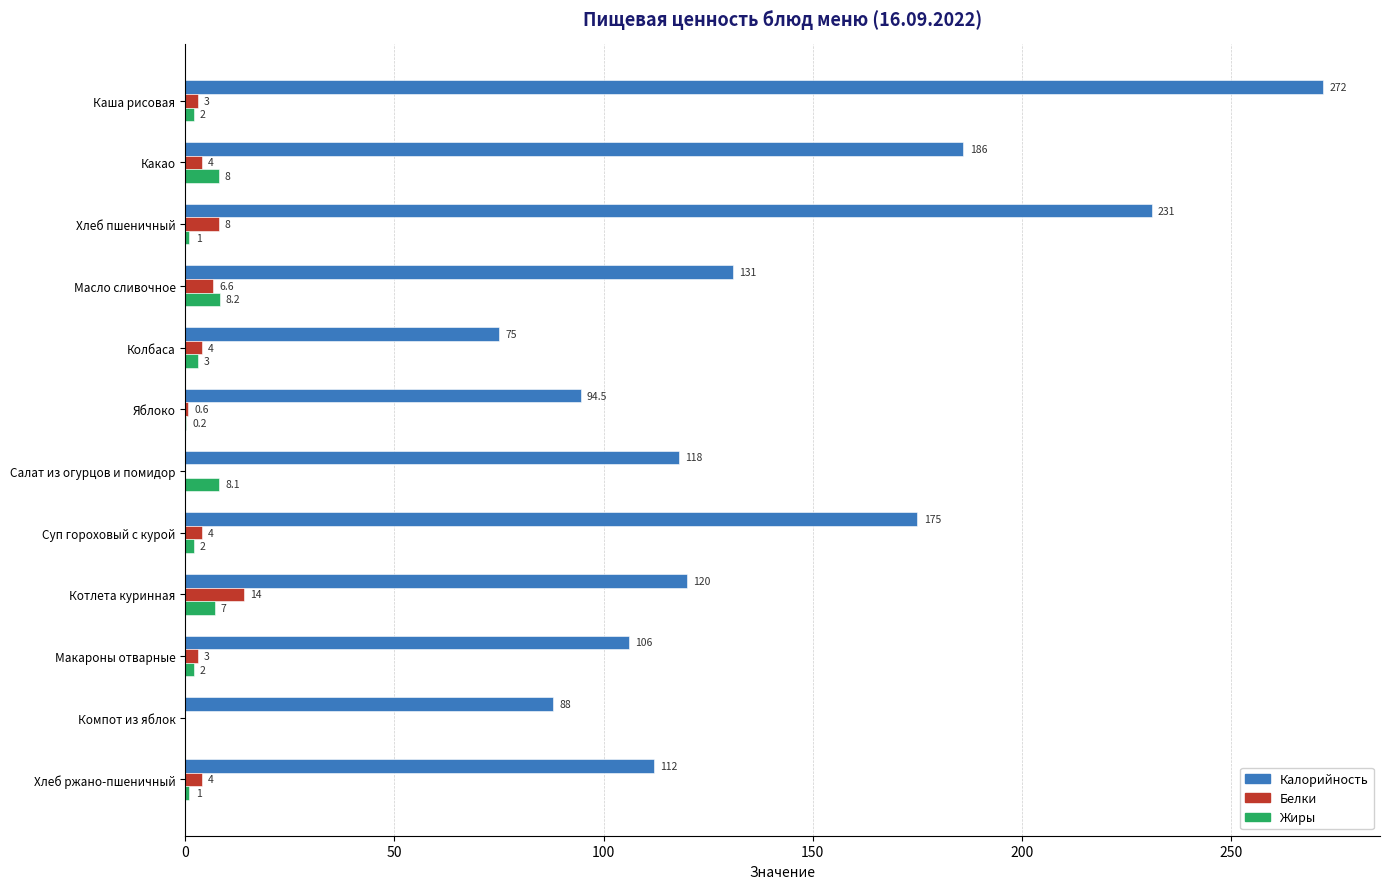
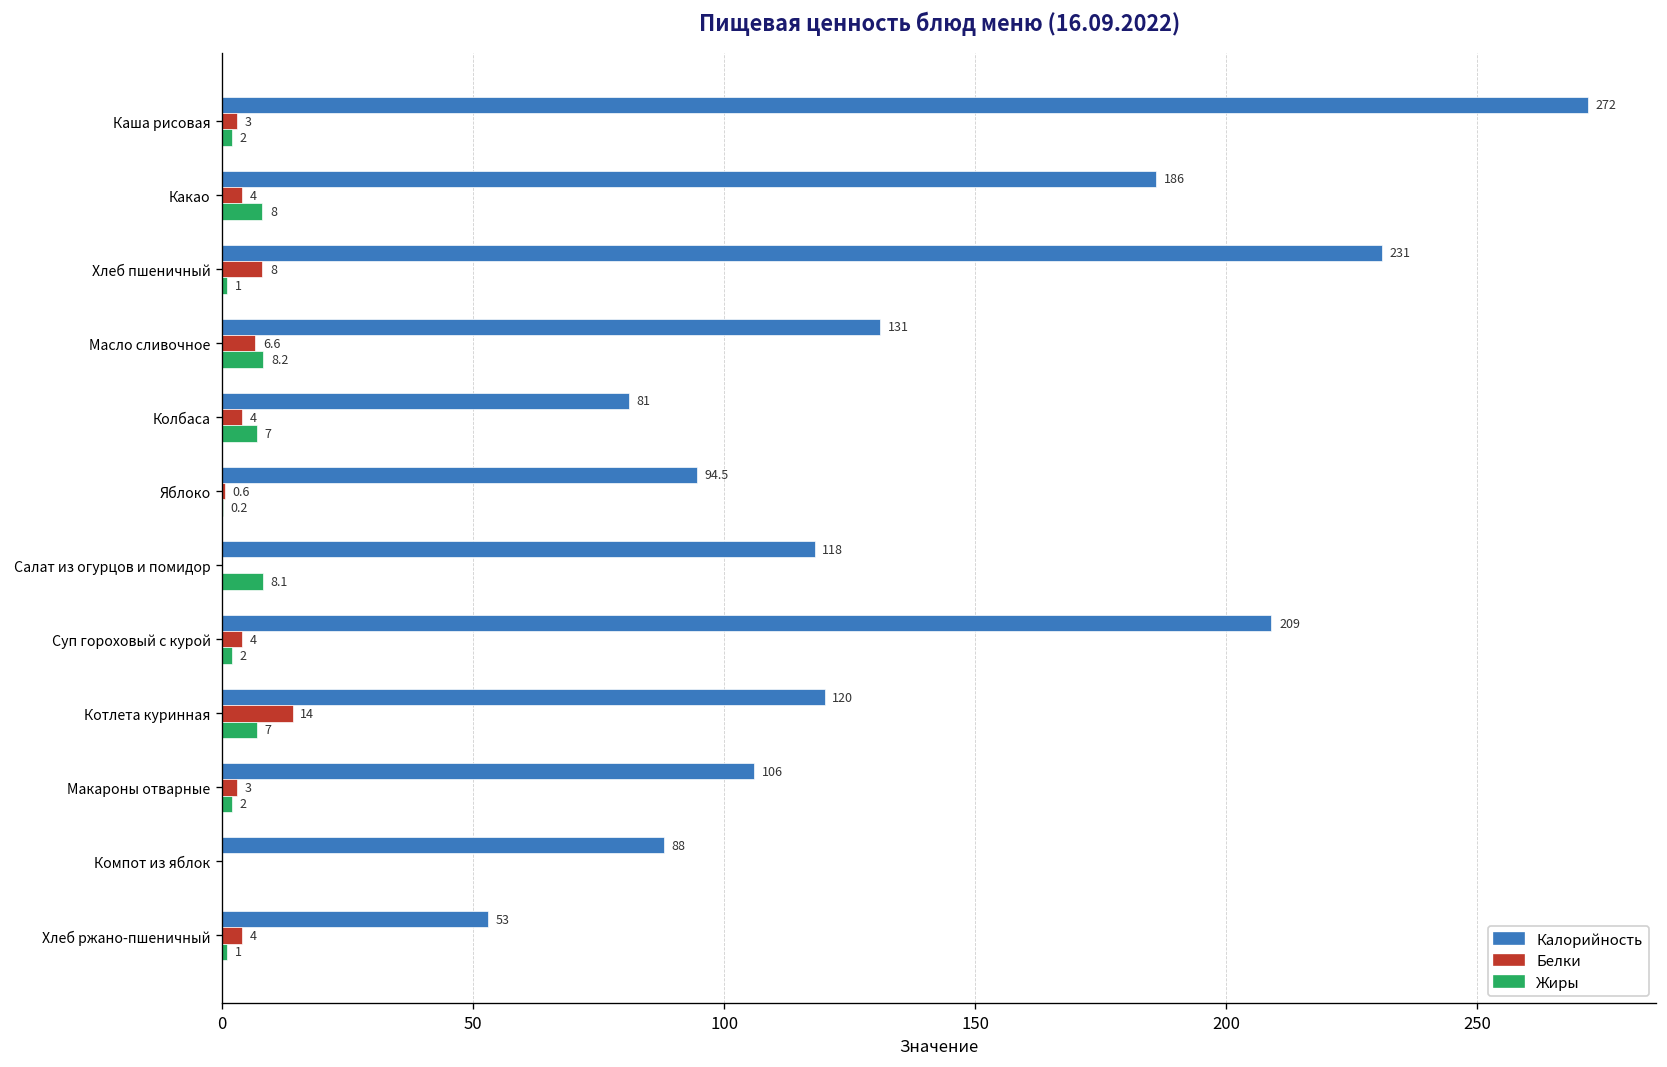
  {
    "Калорийность": {
      "Каша рисовая": 272,
      "Какао": 186,
      "Хлеб пшеничный": 231,
      "Масло сливочное": 131,
-     "Колбаса": 75,
+     "Колбаса": 81,
      "Яблоко": 94.5,
      "Салат из огурцов и помидор": 118,
-     "Суп гороховый с курой": 175,
+     "Суп гороховый с курой": 209,
      "Котлета куринная": 120,
      "Макароны отварные": 106,
      "Компот из яблок": 88,
-     "Хлеб ржано-пшеничный": 112
+     "Хлеб ржано-пшеничный": 53
    },
    "Белки": {
      "Каша рисовая": 3,
      "Какао": 4,
      "Хлеб пшеничный": 8,
      "Масло сливочное": 6.6,
      "Колбаса": 4,
      "Яблоко": 0.6,
      "Суп гороховый с курой": 4,
      "Котлета куринная": 14,
      "Макароны отварные": 3,
      "Хлеб ржано-пшеничный": 4
    },
    "Жиры": {
      "Каша рисовая": 2,
      "Какао": 8,
      "Хлеб пшеничный": 1,
      "Масло сливочное": 8.2,
-     "Колбаса": 3,
+     "Колбаса": 7,
      "Яблоко": 0.2,
      "Салат из огурцов и помидор": 8.1,
      "Суп гороховый с курой": 2,
      "Котлета куринная": 7,
      "Макароны отварные": 2,
      "Хлеб ржано-пшеничный": 1
    }
  }
